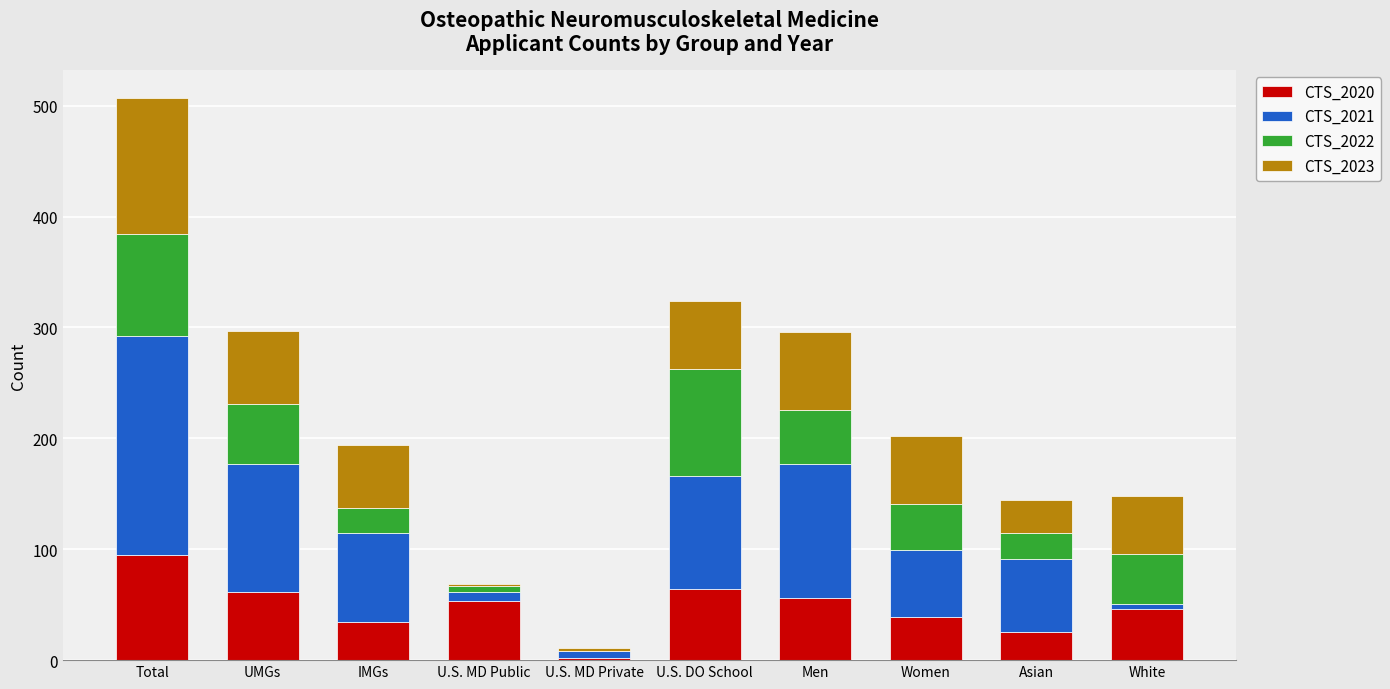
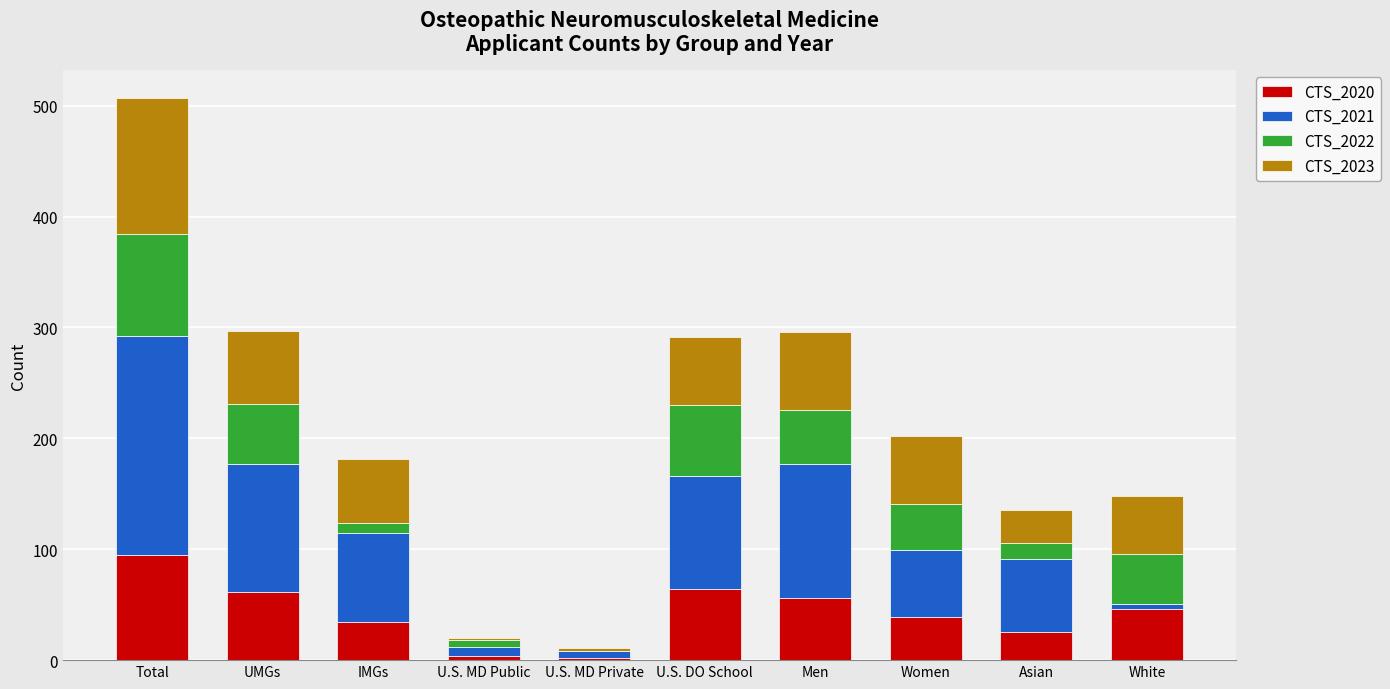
  {
    "CTS_2020": {
      "Total": 95,
      "UMGs": 61,
      "IMGs": 34,
-     "U.S. MD Public": 53,
+     "U.S. MD Public": 4,
      "U.S. DO School": 64,
      "Men": 56,
      "Women": 39,
      "Asian": 25,
      "White": 46
    },
    "CTS_2021": {
      "Total": 197,
      "UMGs": 116,
      "IMGs": 81,
      "U.S. MD Public": 8,
      "U.S. MD Private": 6,
      "U.S. DO School": 102,
      "Men": 121,
      "Women": 60,
      "Asian": 66,
      "White": 5
    },
    "CTS_2022": {
      "Total": 92,
      "UMGs": 54,
-     "IMGs": 22,
+     "IMGs": 9,
      "U.S. MD Public": 6,
      "U.S. MD Private": 0,
-     "U.S. DO School": 97,
+     "U.S. DO School": 64,
      "Men": 49,
      "Women": 42,
-     "Asian": 24,
+     "Asian": 15,
      "White": 45
    },
    "CTS_2023": {
      "Total": 123,
      "UMGs": 66,
      "IMGs": 57,
      "U.S. MD Private": 3,
      "U.S. DO School": 61,
      "Men": 70,
      "Women": 61,
      "Asian": 29,
      "White": 52
    }
  }
